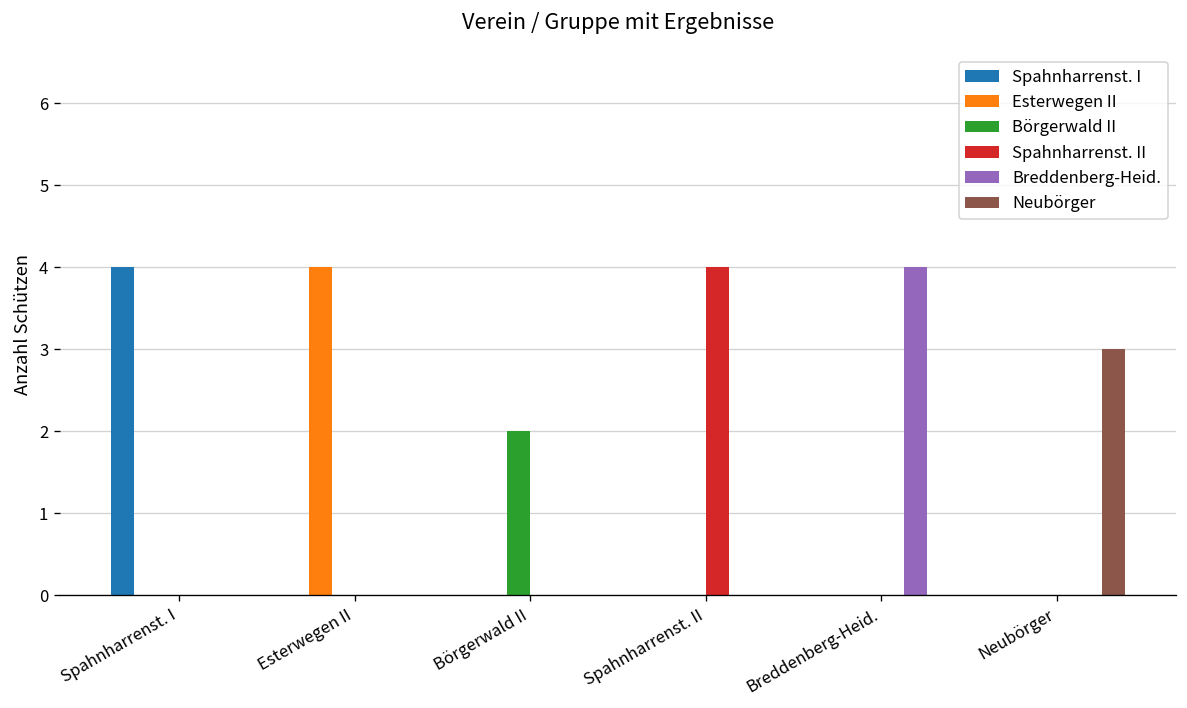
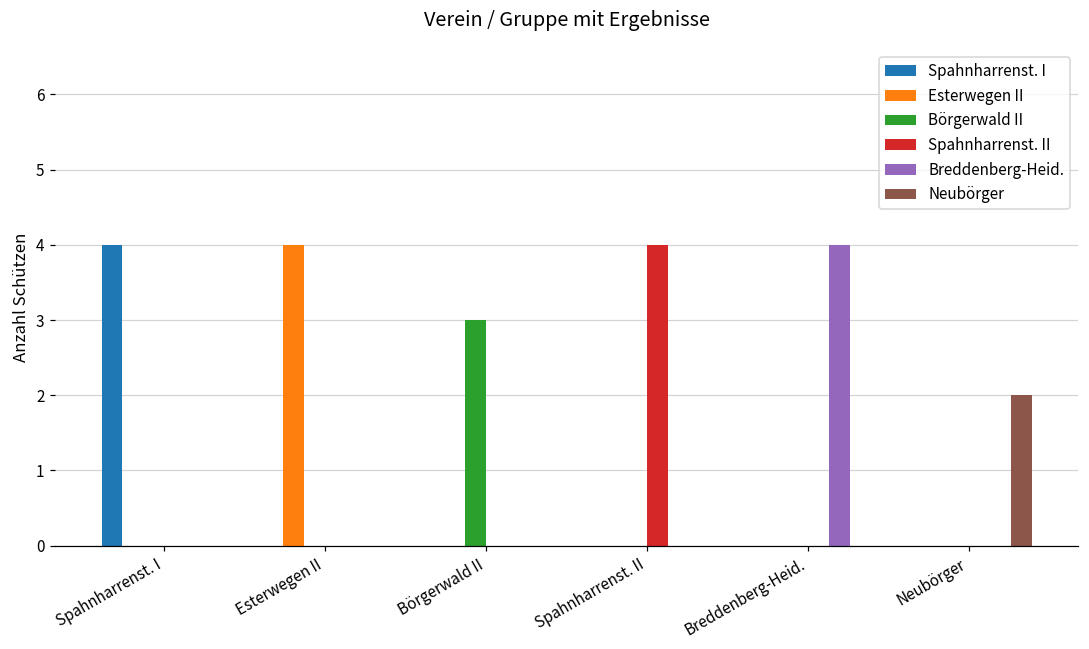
  {
    "Spahnharrenst. I": {
      "Spahnharrenst. I": 4,
      "Esterwegen II": 0,
      "Börgerwald II": 0,
      "Spahnharrenst. II": 0,
      "Breddenberg-Heid.": 0,
      "Neubörger": 0
    },
    "Esterwegen II": {
      "Spahnharrenst. I": 0,
      "Esterwegen II": 4,
      "Börgerwald II": 0,
      "Spahnharrenst. II": 0,
      "Breddenberg-Heid.": 0,
      "Neubörger": 0
    },
    "Börgerwald II": {
      "Spahnharrenst. I": 0,
      "Esterwegen II": 0,
-     "Börgerwald II": 2,
+     "Börgerwald II": 3,
      "Spahnharrenst. II": 0,
      "Breddenberg-Heid.": 0,
      "Neubörger": 0
    },
    "Spahnharrenst. II": {
      "Spahnharrenst. I": 0,
      "Esterwegen II": 0,
      "Börgerwald II": 0,
      "Spahnharrenst. II": 4,
      "Breddenberg-Heid.": 0,
      "Neubörger": 0
    },
    "Breddenberg-Heid.": {
      "Spahnharrenst. I": 0,
      "Esterwegen II": 0,
      "Börgerwald II": 0,
      "Spahnharrenst. II": 0,
      "Breddenberg-Heid.": 4,
      "Neubörger": 0
    },
    "Neubörger": {
      "Spahnharrenst. I": 0,
      "Esterwegen II": 0,
      "Börgerwald II": 0,
      "Spahnharrenst. II": 0,
      "Breddenberg-Heid.": 0,
-     "Neubörger": 3
+     "Neubörger": 2
    }
  }
